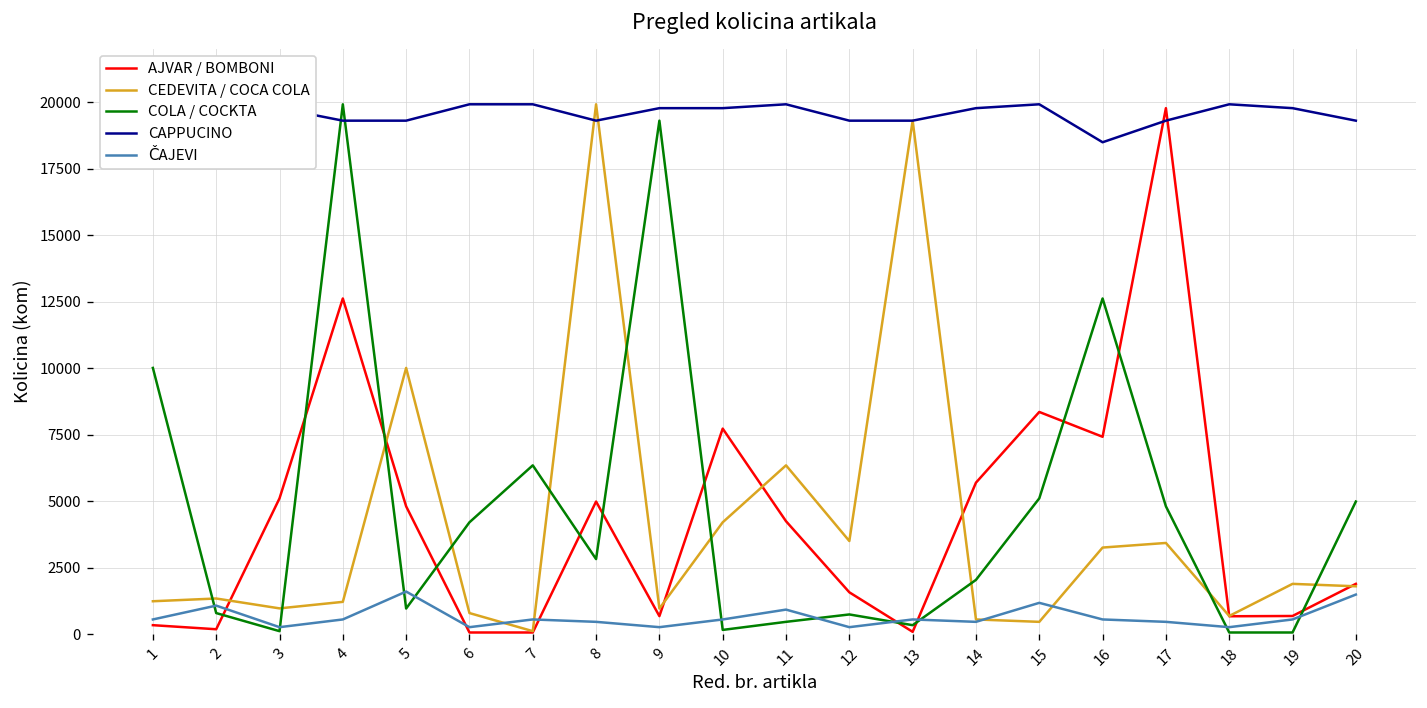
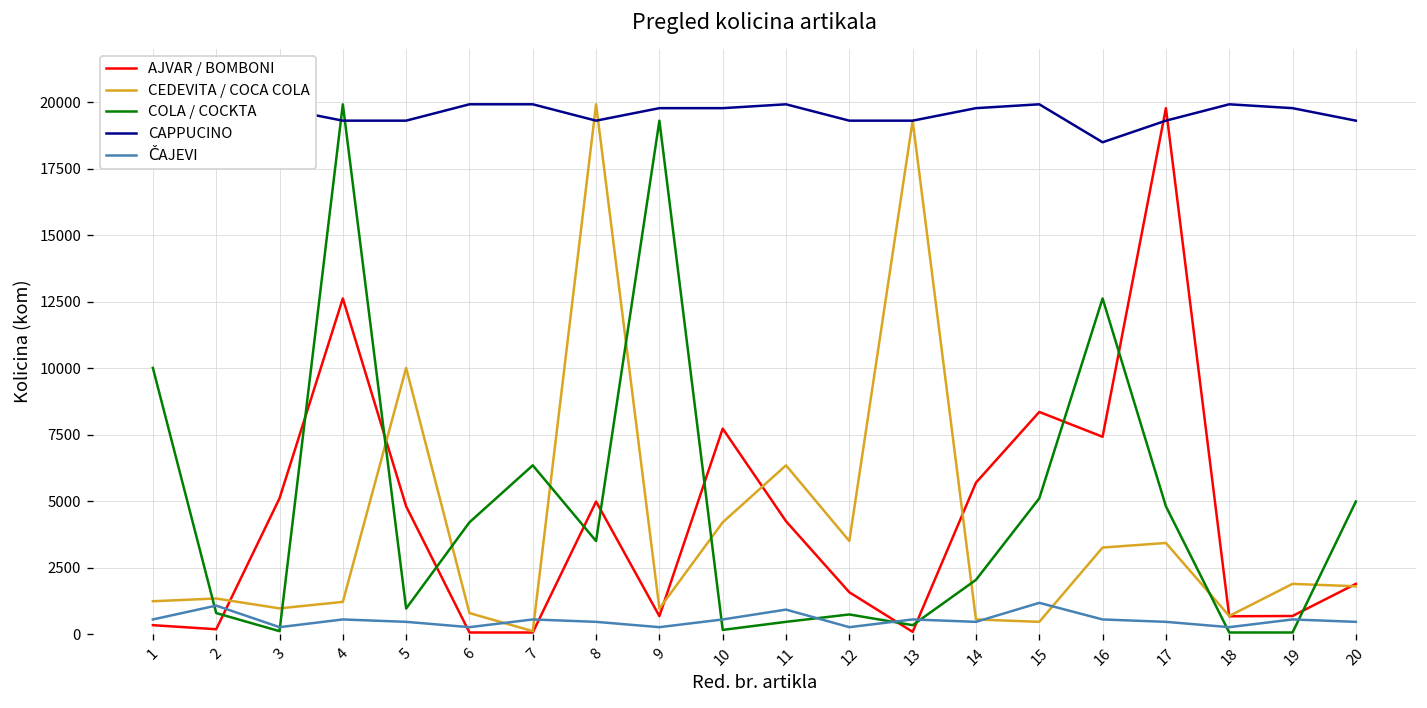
  {
    "AJVAR / BOMBONI": {
      "1": 300,
      "2": 200,
      "3": 5100,
      "4": 12600,
      "5": 4800,
      "6": 100,
      "8": 5000,
      "9": 700,
      "10": 7700,
      "11": 4300,
      "12": 1600,
      "13": 100,
      "14": 5700,
      "15": 8400,
      "16": 7400,
      "17": 19800,
      "19": 700
    },
    "CEDEVITA / COCA COLA": {
      "1": 1200,
      "2": 1300,
      "3": 1000,
      "4": 1200,
      "5": 10000,
      "6": 800,
      "8": 19900,
      "9": 1000,
      "10": 4200,
      "11": 6400,
      "12": 3500,
      "15": 500,
      "16": 3300,
      "17": 3400,
      "19": 1900
    },
    "COLA / COCKTA": {
      "1": 10000,
      "2": 800,
      "3": 100,
      "4": 19900,
      "5": 1000,
      "6": 4200,
      "7": 6400,
-     "8": 2800,
+     "8": 3500,
      "9": 19300,
      "10": 200,
      "11": 500,
      "12": 700,
      "13": 300,
      "14": 2000,
      "15": 5100,
      "16": 12600,
      "17": 4800,
      "18": 100,
      "19": 100,
      "20": 5000
    },
    "CAPPUCINO": {
      "4": 19300,
      "5": 19300,
      "6": 19900,
      "7": 19900,
      "8": 19300,
      "9": 19800,
      "10": 19800,
      "11": 19900,
      "12": 19300,
      "14": 19800,
      "15": 19900,
      "16": 18500,
      "17": 19300,
      "18": 19900,
      "19": 19800,
      "20": 19300
    },
    "ČAJEVI": {
      "1": 600,
      "2": 1100,
      "3": 300,
      "4": 600,
-     "5": 1600,
+     "5": 500,
      "6": 300,
      "7": 600,
      "8": 500,
      "9": 300,
      "10": 600,
      "11": 900,
      "12": 300,
      "13": 600,
      "15": 1200,
      "16": 600,
      "17": 500,
      "18": 300,
      "19": 600,
-     "20": 1500
+     "20": 500
    }
  }
